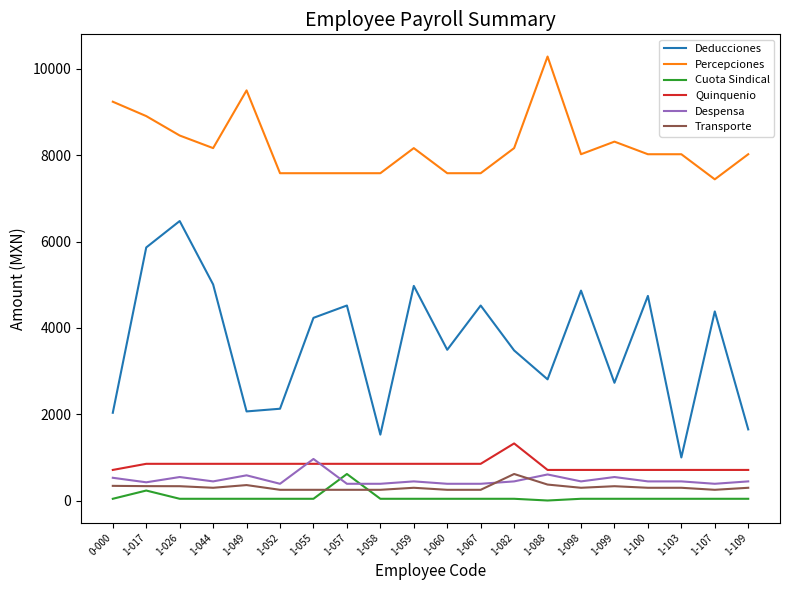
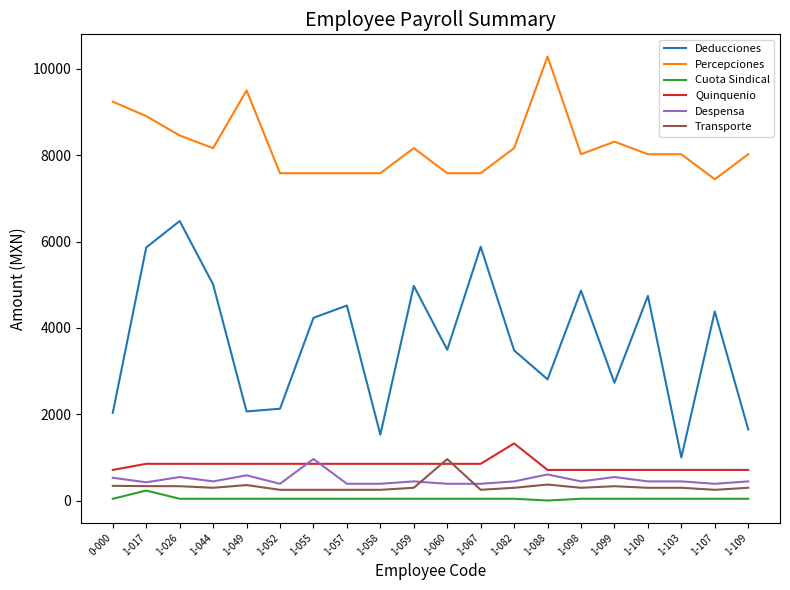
  {
    "Deducciones": {
      "0-000": 2000,
      "1-017": 5900,
      "1-026": 6500,
      "1-044": 5000,
      "1-049": 2100,
      "1-052": 2100,
      "1-055": 4200,
      "1-057": 4500,
      "1-058": 1500,
      "1-059": 5000,
      "1-060": 3500,
-     "1-067": 4500,
+     "1-067": 5900,
      "1-082": 3500,
      "1-088": 2800,
      "1-098": 4900,
      "1-099": 2700,
      "1-100": 4700,
      "1-103": 1000,
      "1-107": 4400,
      "1-109": 1600
    },
    "Percepciones": {
      "0-000": 9200,
      "1-017": 8900,
      "1-026": 8500,
      "1-044": 8200,
      "1-049": 9500,
      "1-052": 7600,
      "1-055": 7600,
      "1-057": 7600,
      "1-058": 7600,
      "1-059": 8200,
      "1-060": 7600,
      "1-067": 7600,
      "1-082": 8200,
      "1-088": 10300,
      "1-098": 8000,
      "1-099": 8300,
      "1-100": 8000,
      "1-103": 8000,
      "1-107": 7400,
      "1-109": 8000
    },
    "Cuota Sindical": {
      "0-000": 0,
      "1-017": 200,
      "1-026": 0,
      "1-044": 0,
      "1-049": 0,
      "1-052": 0,
      "1-055": 0,
-     "1-057": 600,
+     "1-057": 0,
      "1-058": 0,
      "1-059": 0,
      "1-060": 0,
      "1-067": 0,
      "1-082": 0,
      "1-088": 0,
      "1-098": 0,
      "1-099": 0,
      "1-100": 0,
      "1-103": 0,
      "1-107": 0,
      "1-109": 0
    },
    "Quinquenio": {
      "0-000": 700,
      "1-017": 900,
      "1-026": 900,
      "1-044": 900,
      "1-049": 900,
      "1-052": 900,
      "1-055": 900,
      "1-057": 900,
      "1-058": 900,
      "1-059": 900,
      "1-060": 900,
      "1-067": 900,
      "1-082": 1300,
      "1-088": 700,
      "1-098": 700,
      "1-099": 700,
      "1-100": 700,
      "1-103": 700,
      "1-107": 700,
      "1-109": 700
    },
    "Despensa": {
      "0-000": 500,
      "1-017": 400,
      "1-026": 500,
      "1-044": 400,
      "1-049": 600,
      "1-052": 400,
      "1-055": 1000,
      "1-057": 400,
      "1-058": 400,
      "1-059": 400,
      "1-060": 400,
      "1-067": 400,
      "1-082": 400,
      "1-088": 600,
      "1-098": 400,
      "1-099": 500,
      "1-100": 400,
      "1-103": 400,
      "1-107": 400,
      "1-109": 400
    },
    "Transporte": {
      "0-000": 300,
      "1-017": 300,
      "1-026": 300,
      "1-044": 300,
      "1-049": 400,
      "1-052": 200,
      "1-055": 200,
      "1-057": 200,
      "1-058": 200,
      "1-059": 300,
-     "1-060": 200,
+     "1-060": 1000,
      "1-067": 200,
-     "1-082": 600,
+     "1-082": 300,
      "1-088": 400,
      "1-098": 300,
      "1-099": 300,
      "1-100": 300,
      "1-103": 300,
      "1-107": 200,
      "1-109": 300
    }
  }
